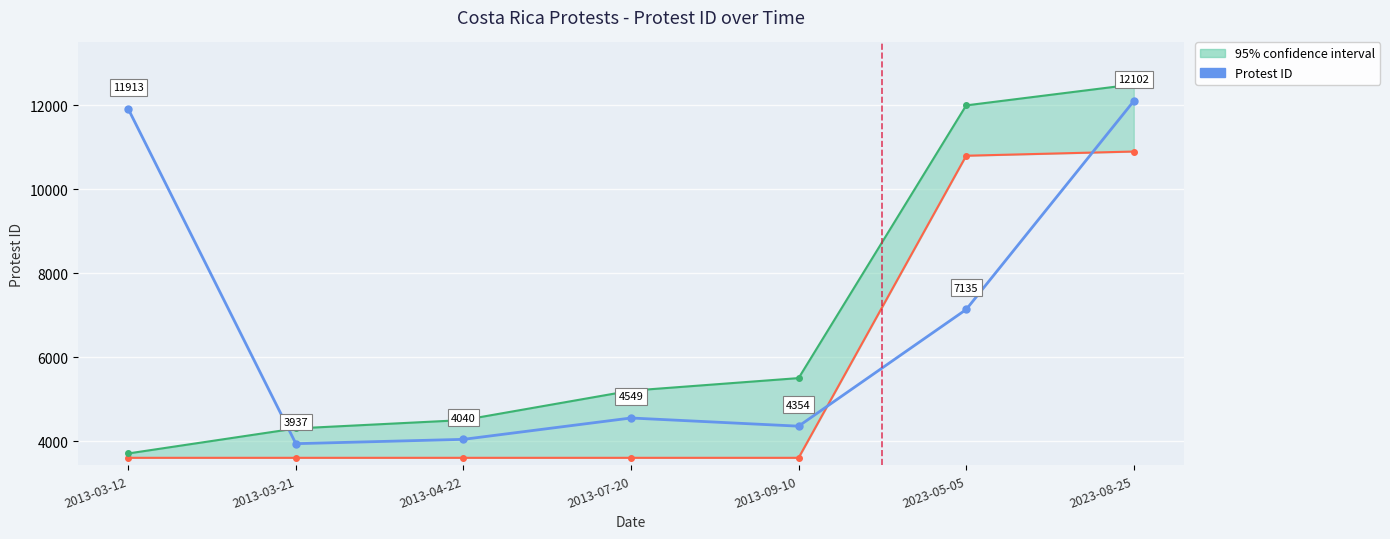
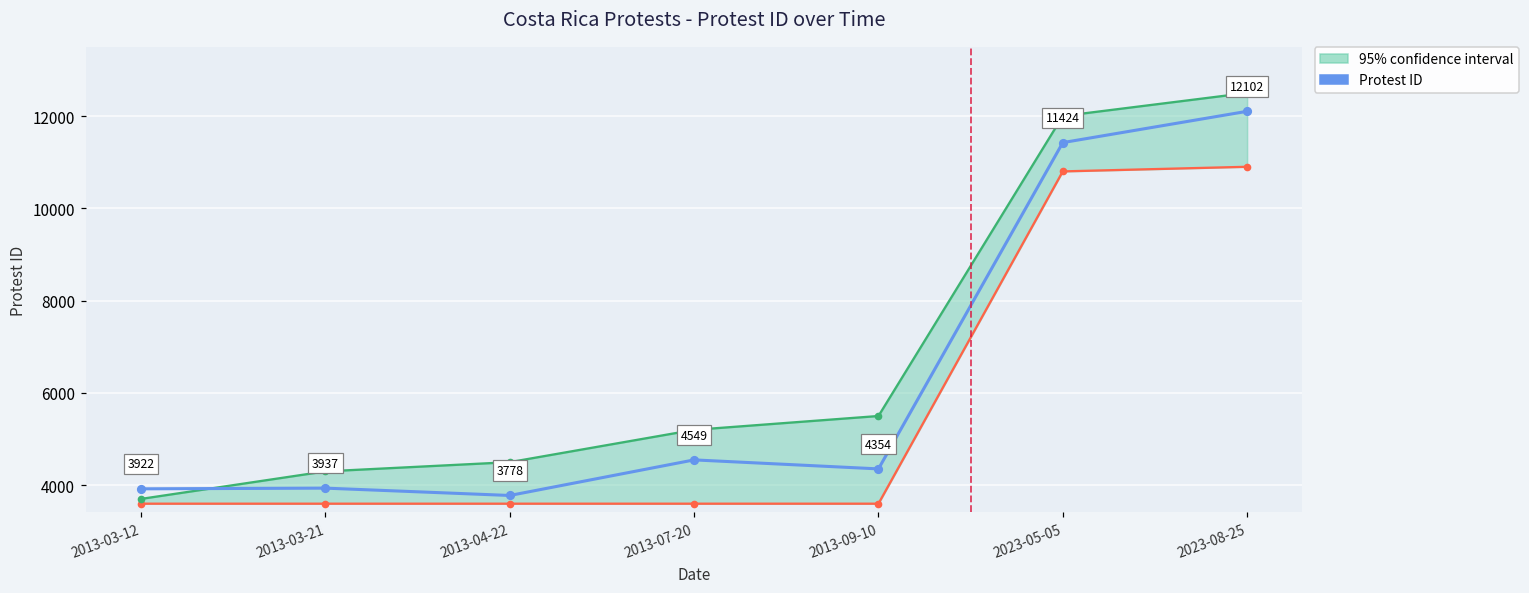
  {
    "95% confidence interval": {
      "2013-03-12": 3700,
      "2013-09-10": 5500
    },
    "Protest ID": {
-     "2013-03-12": 11913,
-     "2013-04-22": 4040,
-     "2023-05-05": 7135
+     "2013-03-12": 3922,
+     "2013-04-22": 3778,
+     "2023-05-05": 11424
    }
  }
